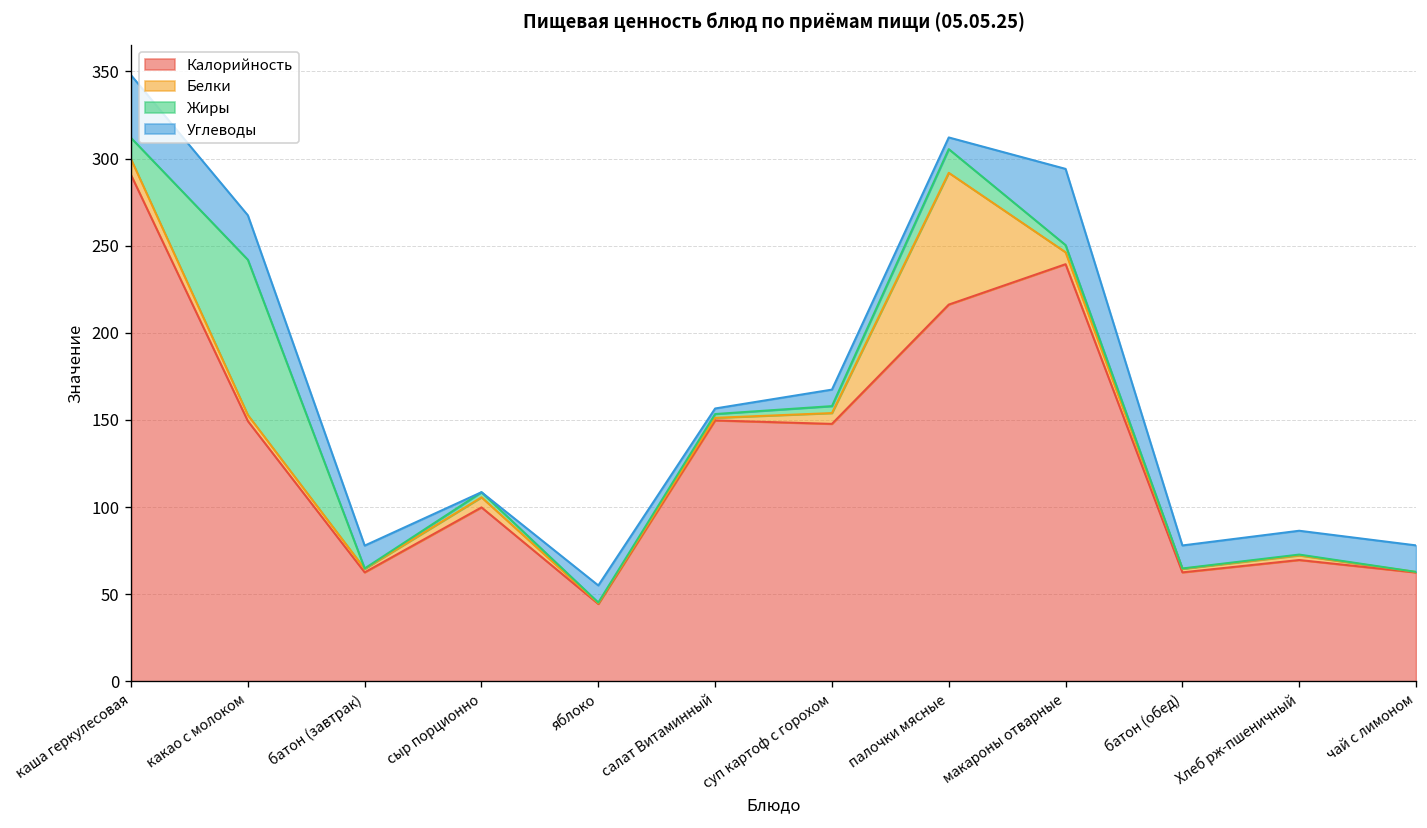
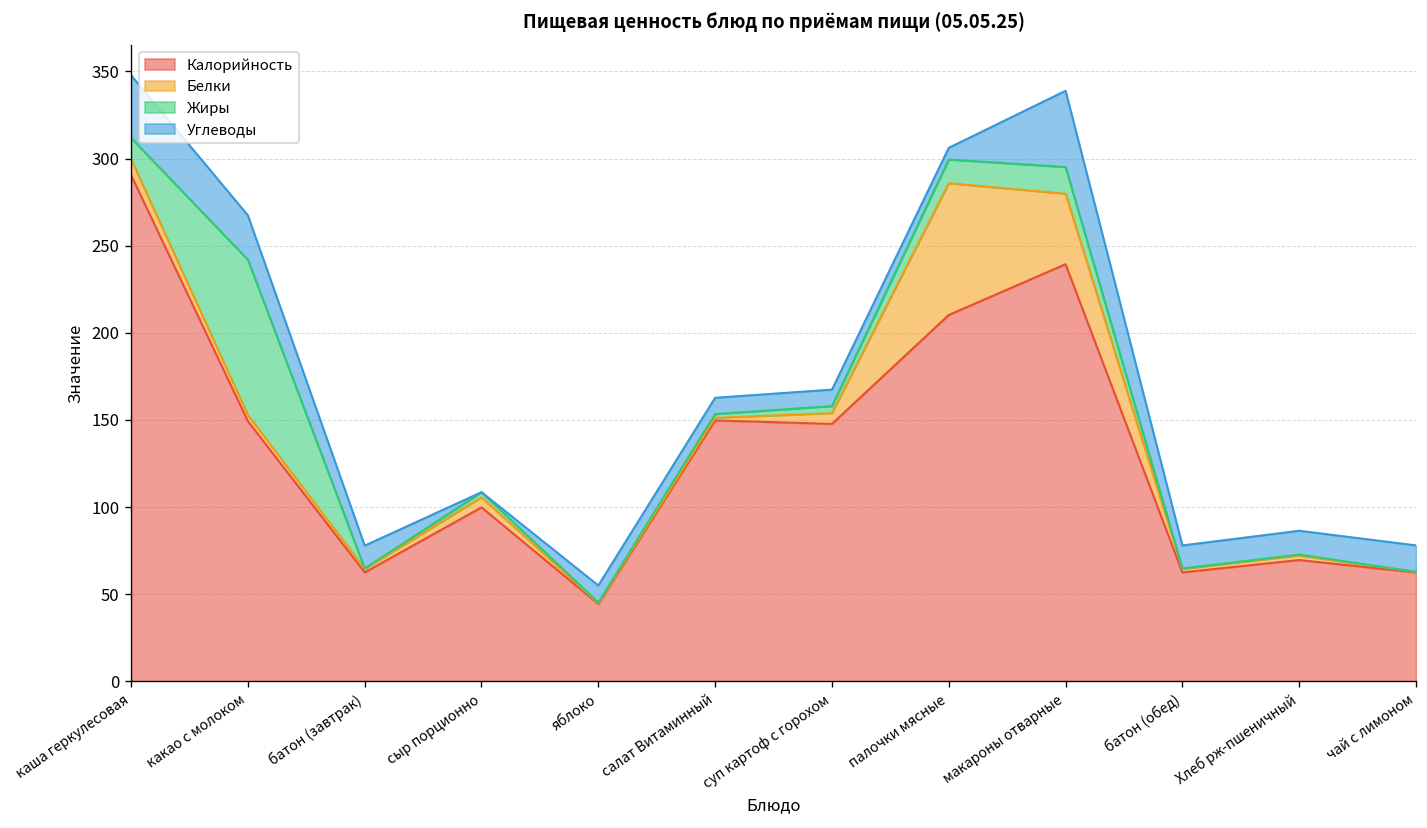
  {
    "Калорийность": {
      "каша геркулесовая": 291,
      "какао с молоком": 149,
      "батон (завтрак)": 63,
      "сыр порционно": 100,
      "суп картоф с горохом": 148,
-     "палочки мясные": 216,
+     "палочки мясные": 210,
      "макароны отварные": 239,
      "батон (обед)": 63,
      "Хлеб рж-пшеничный": 70
    },
    "Белки": {
      "каша геркулесовая": 9,
      "какао с молоком": 4,
      "сыр порционно": 6,
      "суп картоф с горохом": 6,
      "палочки мясные": 76,
-     "макароны отварные": 7
+     "макароны отварные": 40
    },
    "Жиры": {
      "каша геркулесовая": 12,
      "какао с молоком": 89,
      "салат Витаминный": 2,
      "суп картоф с горохом": 4,
      "палочки мясные": 14,
-     "макароны отварные": 4
+     "макароны отварные": 15
    },
    "Углеводы": {
      "каша геркулесовая": 36,
      "какао с молоком": 25,
      "батон (завтрак)": 13,
      "яблоко": 10,
-     "салат Витаминный": 3,
+     "салат Витаминный": 9,
      "суп картоф с горохом": 9,
      "палочки мясные": 7,
      "макароны отварные": 44,
      "батон (обед)": 13,
      "Хлеб рж-пшеничный": 14,
      "чай с лимоном": 15
    }
  }
